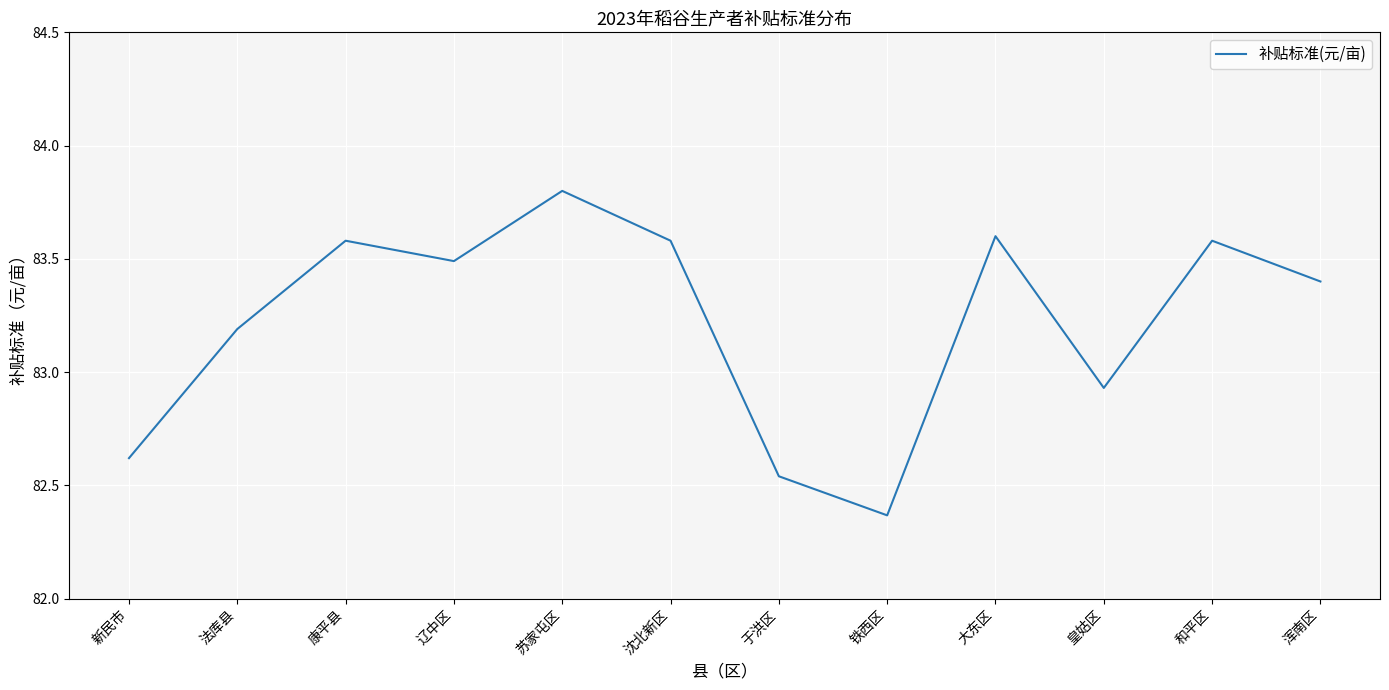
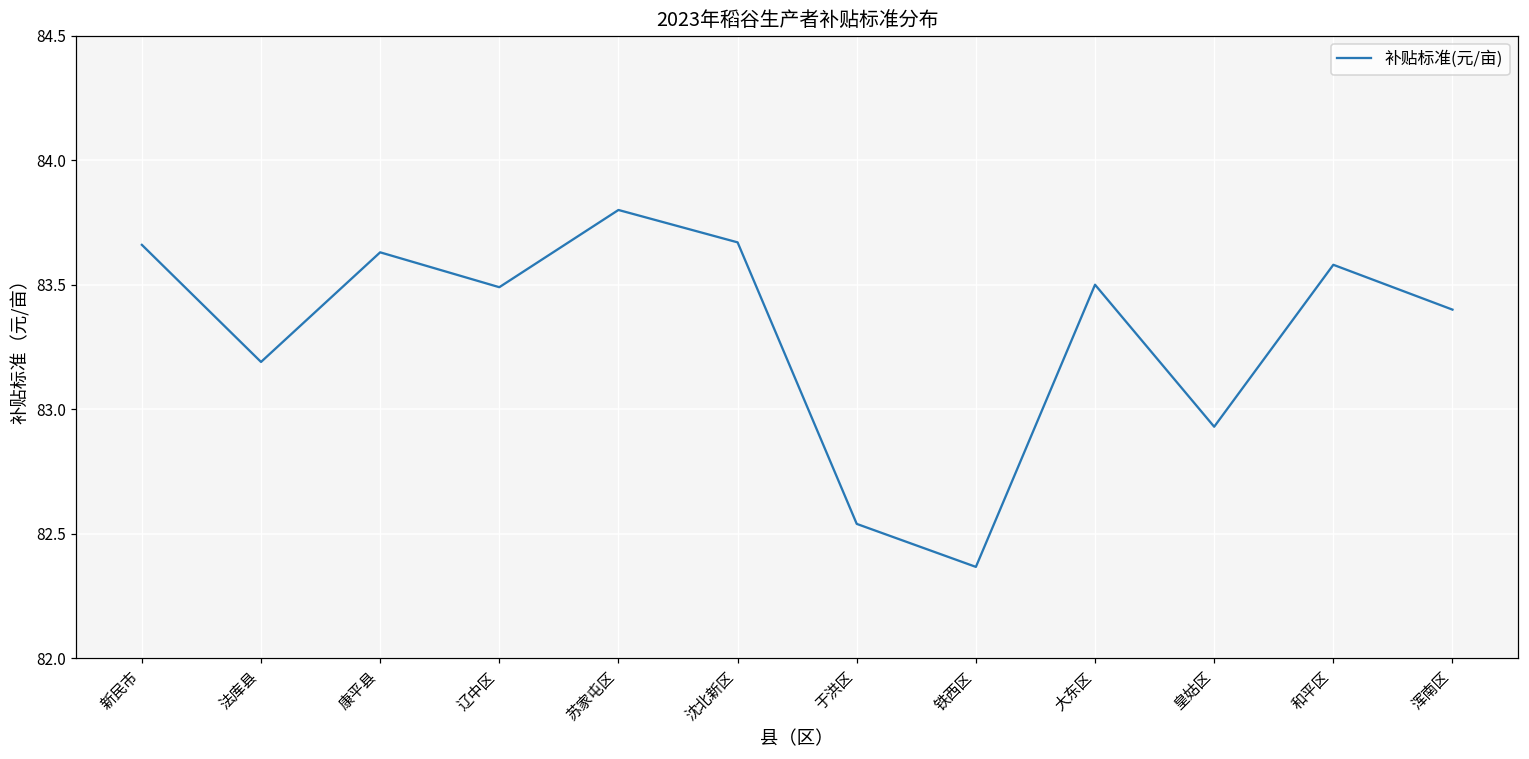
  {
-   "新民市": 82.62,
+   "新民市": 83.66,
    "法库县": 83.19,
-   "康平县": 83.58,
+   "康平县": 83.63,
    "辽中区": 83.49,
    "苏家屯区": 83.80,
-   "沈北新区": 83.58,
+   "沈北新区": 83.67,
    "于洪区": 82.54,
    "铁西区": 82.37,
-   "大东区": 83.6,
+   "大东区": 83.5,
    "皇姑区": 82.93,
    "和平区": 83.58,
    "浑南区": 83.40
  }
